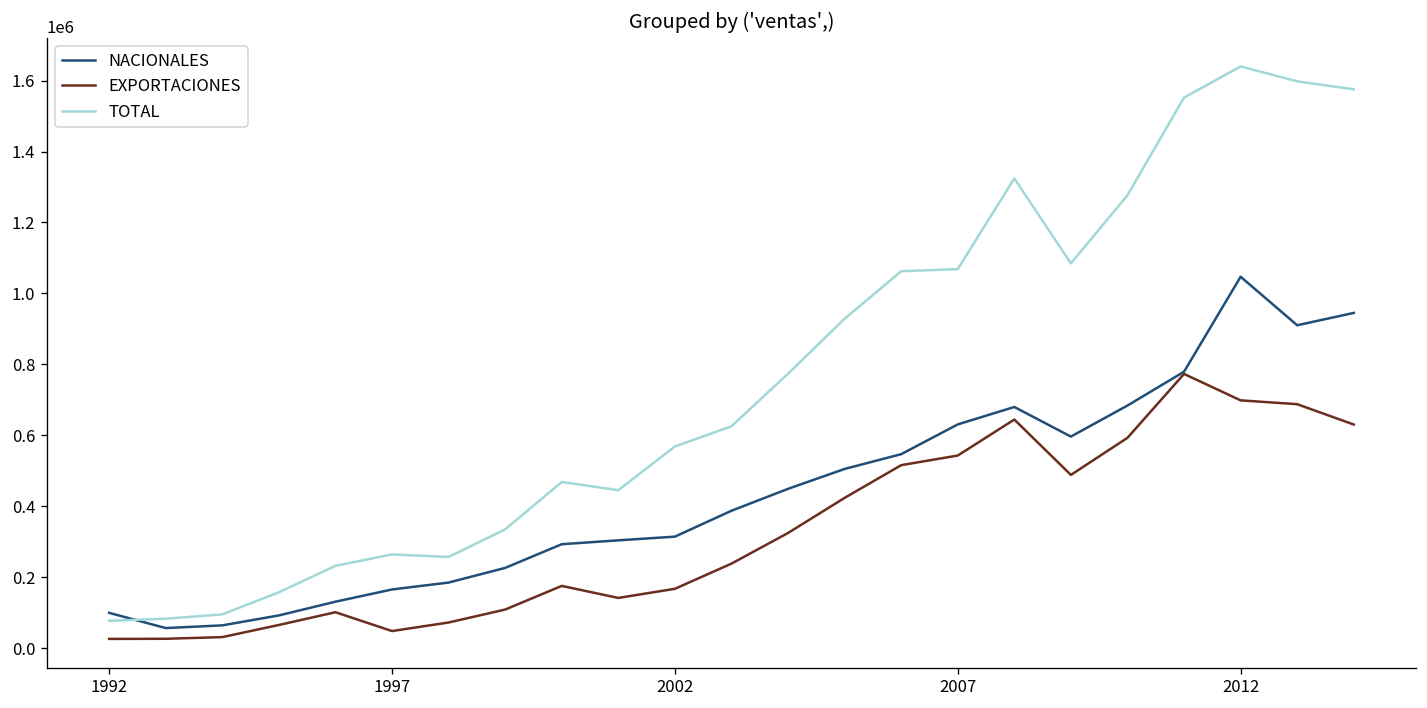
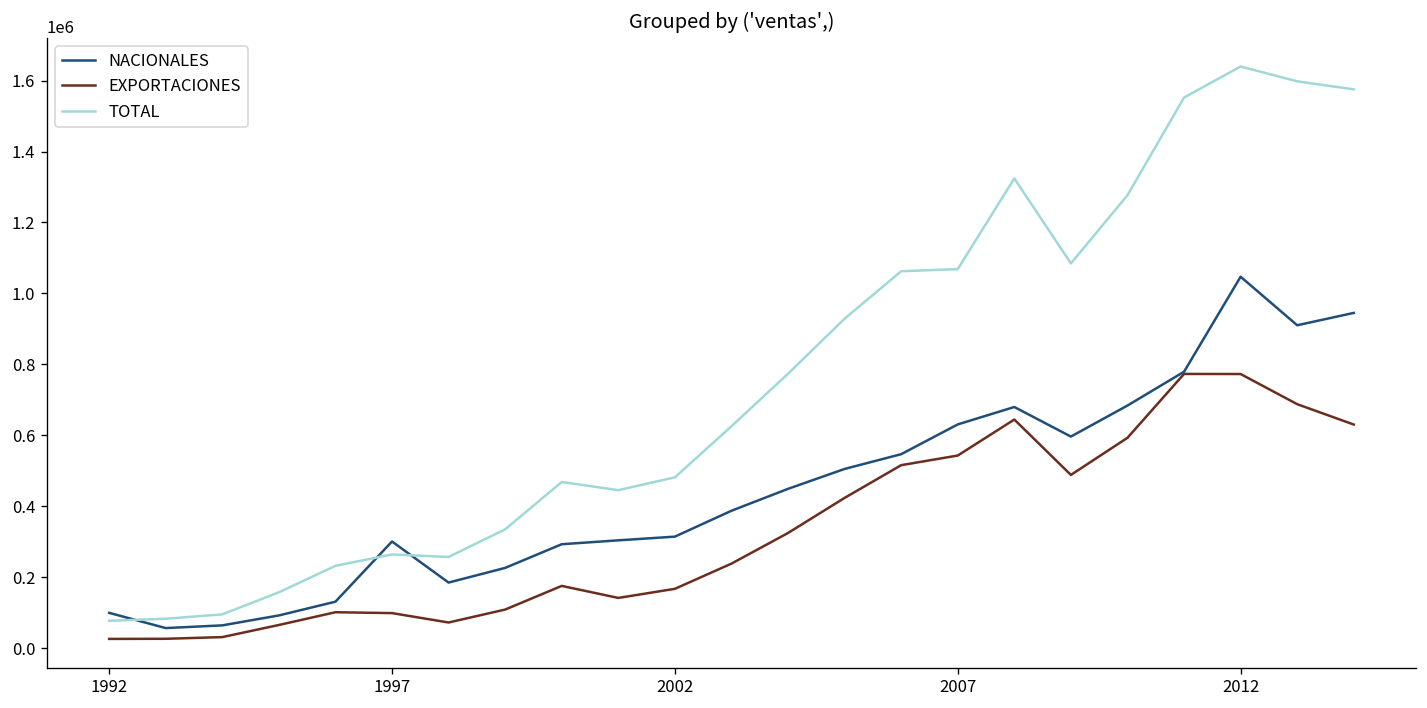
  {
    "NACIONALES": {
      "1992": 100000,
-     "1997": 170000,
+     "1997": 300000,
      "2002": 310000,
      "2007": 630000,
      "2012": 1050000
    },
    "EXPORTACIONES": {
      "1992": 30000,
-     "1997": 50000,
+     "1997": 100000,
      "2002": 170000,
      "2007": 540000,
-     "2012": 700000
+     "2012": 770000
    },
    "TOTAL": {
      "1992": 80000,
      "1997": 260000,
-     "2002": 570000,
+     "2002": 480000,
      "2007": 1070000,
      "2012": 1640000
    }
  }
